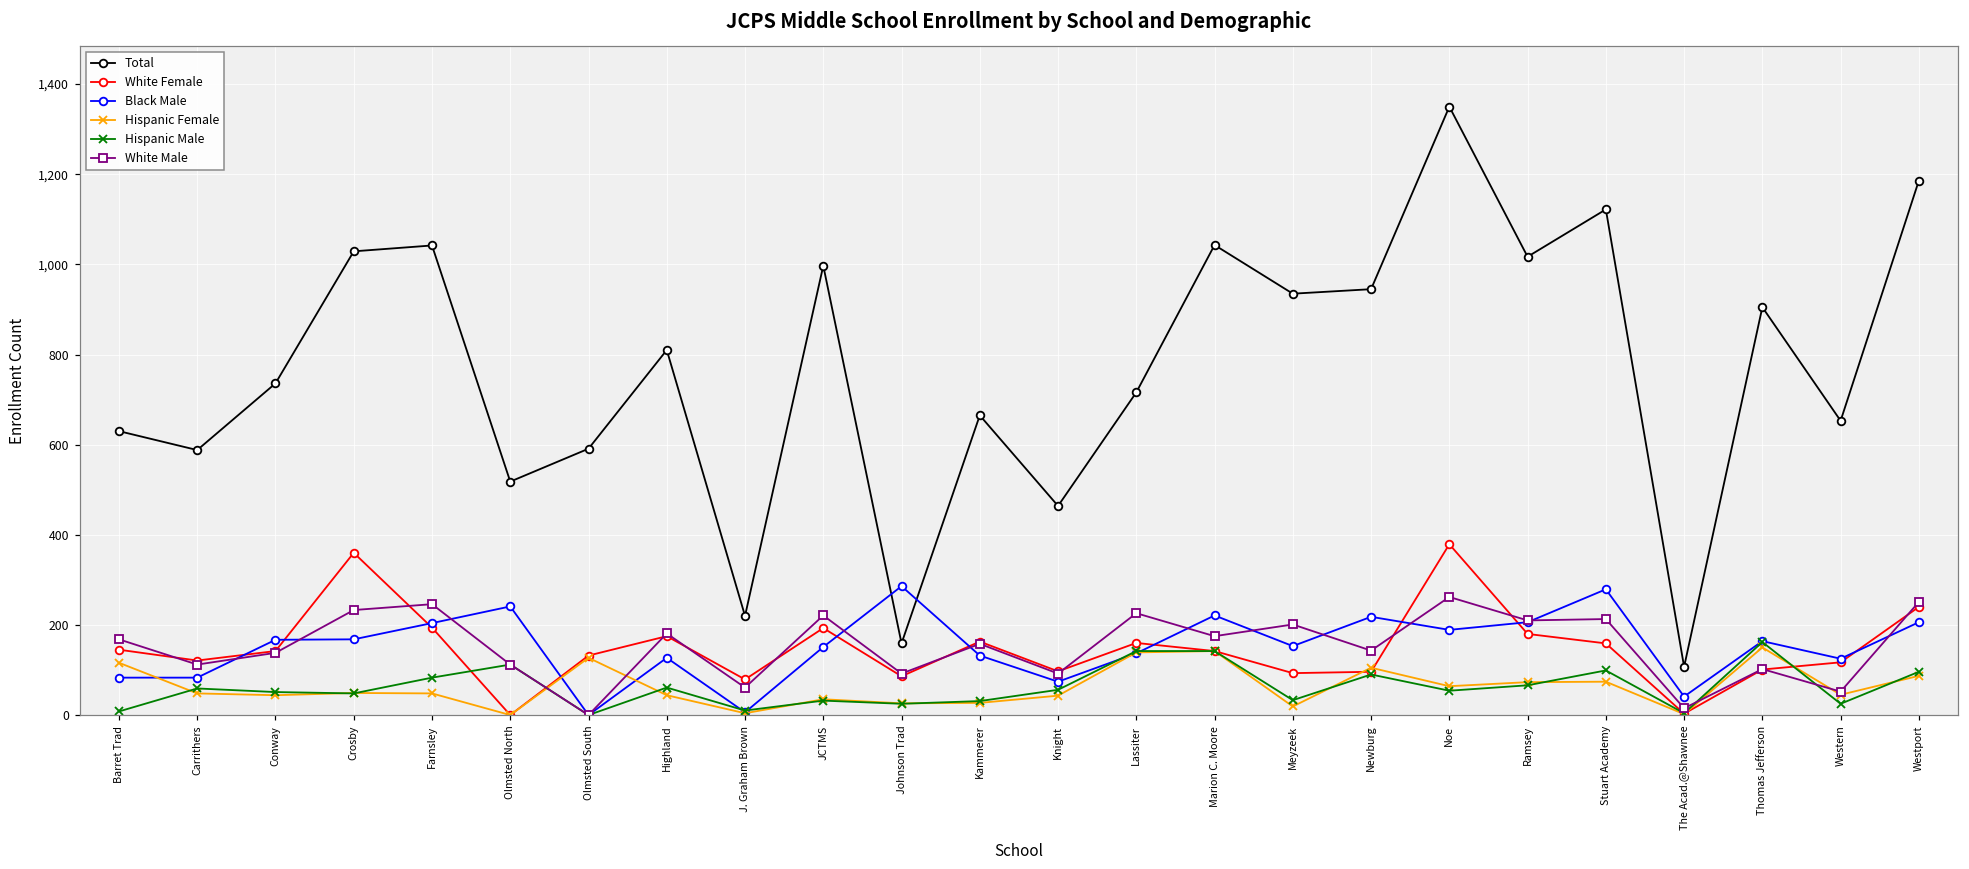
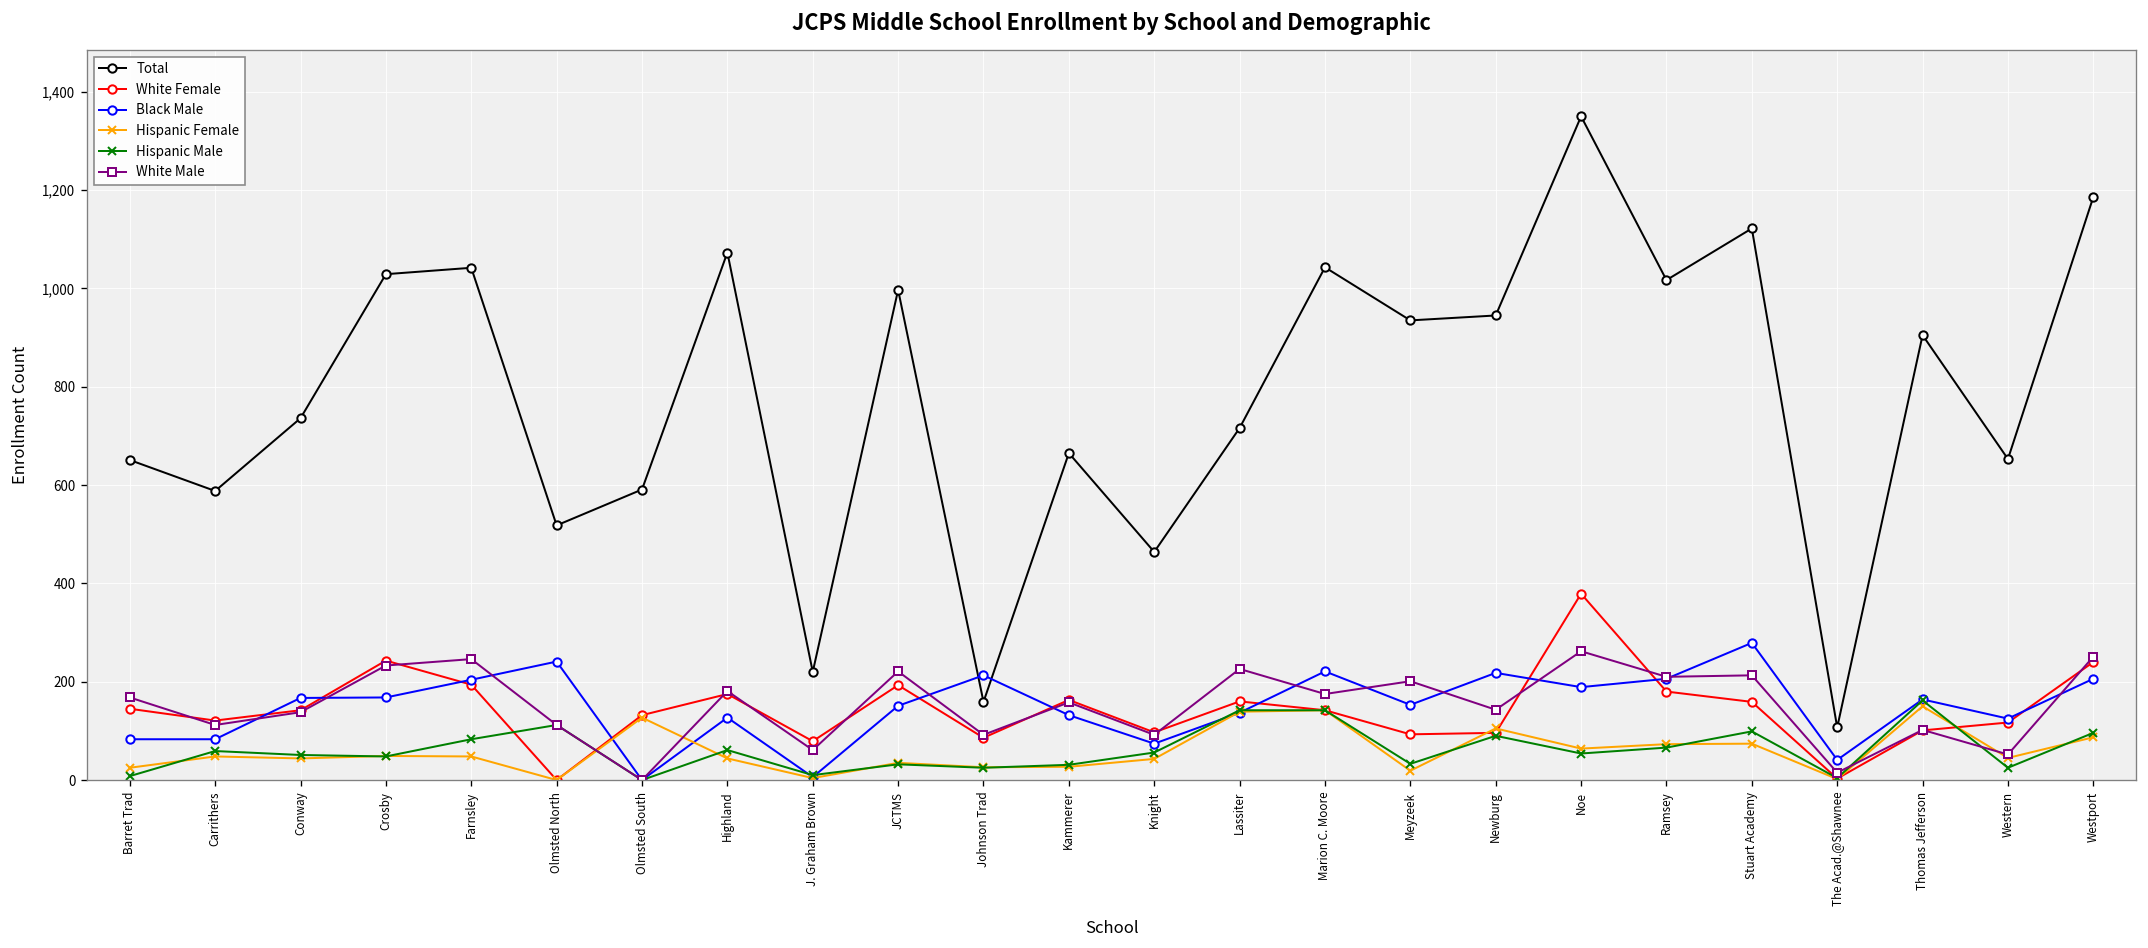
  {
    "Total": {
-     "Barret Trad": "630",
+     "Barret Trad": "650",
      "Carrithers": "590",
      "Conway": "740",
      "Crosby": "1,030",
      "Farnsley": "1,040",
      "Olmsted North": "520",
      "Olmsted South": "590",
-     "Highland": "810",
+     "Highland": "1,070",
      "J. Graham Brown": "220",
      "JCTMS": "1,000",
      "Johnson Trad": "160",
      "Kammerer": "670",
      "Knight": "460",
      "Lassiter": "720",
      "Marion C. Moore": "1,040",
      "Meyzeek": "940",
      "Newburg": "950",
      "Noe": "1,350",
      "Ramsey": "1,020",
      "Stuart Academy": "1,120",
      "The Acad.@Shawnee": "110",
      "Thomas Jefferson": "910",
      "Western": "650",
      "Westport": "1,190"
    },
    "White Female": {
      "Barret Trad": "150",
      "Carrithers": "120",
-     "Crosby": "360",
+     "Crosby": "240",
      "Farnsley": "190",
      "J. Graham Brown": "80",
      "JCTMS": "190",
      "Lassiter": "160",
      "Meyzeek": "90",
      "Noe": "380",
      "Ramsey": "180",
      "Stuart Academy": "160",
      "Western": "120",
      "Westport": "240"
    },
    "Black Male": {
      "Barret Trad": "80",
      "Carrithers": "80",
      "Conway": "170",
      "Crosby": "170",
      "Farnsley": "200",
      "Olmsted North": "240",
      "Highland": "130",
      "JCTMS": "150",
-     "Johnson Trad": "290",
+     "Johnson Trad": "210",
      "Kammerer": "130",
      "Knight": "70",
      "Marion C. Moore": "220",
      "Meyzeek": "150",
      "Newburg": "220",
      "Noe": "190",
      "Stuart Academy": "280",
      "The Acad.@Shawnee": "40",
      "Western": "130",
      "Westport": "210"
    },
    "Hispanic Female": {
-     "Barret Trad": "120",
+     "Barret Trad": "30",
      "Carrithers": "50",
      "Conway": "40",
      "Farnsley": "50",
      "Highland": "40",
      "Knight": "40",
      "Meyzeek": "20",
      "Newburg": "110",
      "Noe": "60",
      "Ramsey": "70",
      "Stuart Academy": "70",
      "Thomas Jefferson": "150",
      "Western": "50",
      "Westport": "90"
    },
    "Hispanic Male": {
      "Barret Trad": "10",
      "Carrithers": "60",
      "Conway": "50",
      "Farnsley": "80",
      "Highland": "60",
      "Knight": "60",
      "Meyzeek": "30",
      "Noe": "50",
      "Ramsey": "70",
      "Stuart Academy": "100",
      "Western": "30",
      "Westport": "100"
    },
    "White Male": {
      "Barret Trad": "170",
      "Carrithers": "110",
      "Crosby": "230",
      "Farnsley": "250",
      "J. Graham Brown": "60",
      "JCTMS": "220",
      "Lassiter": "230",
      "Marion C. Moore": "180",
      "Meyzeek": "200",
      "Newburg": "140",
      "Noe": "260",
      "Stuart Academy": "210",
      "The Acad.@Shawnee": "20",
      "Western": "50",
      "Westport": "250"
    }
  }
